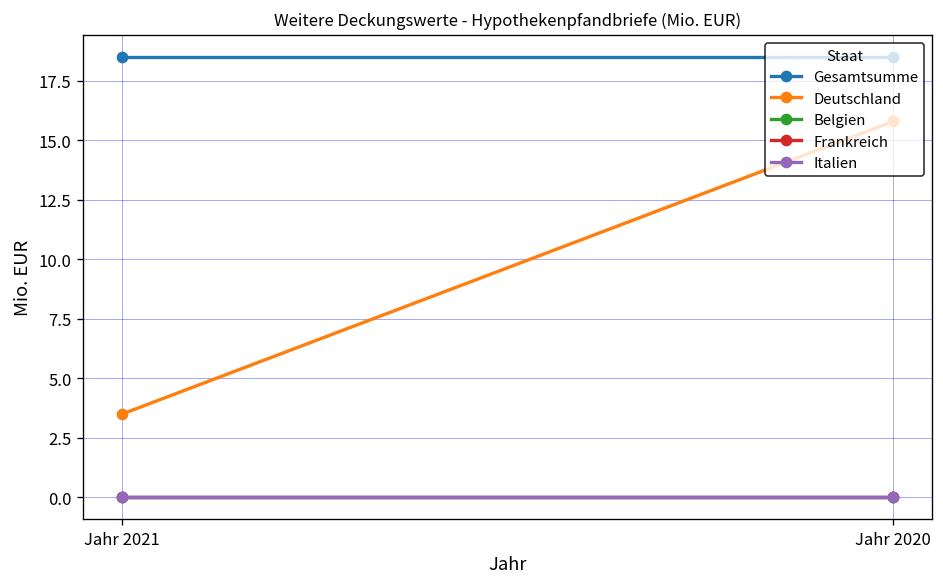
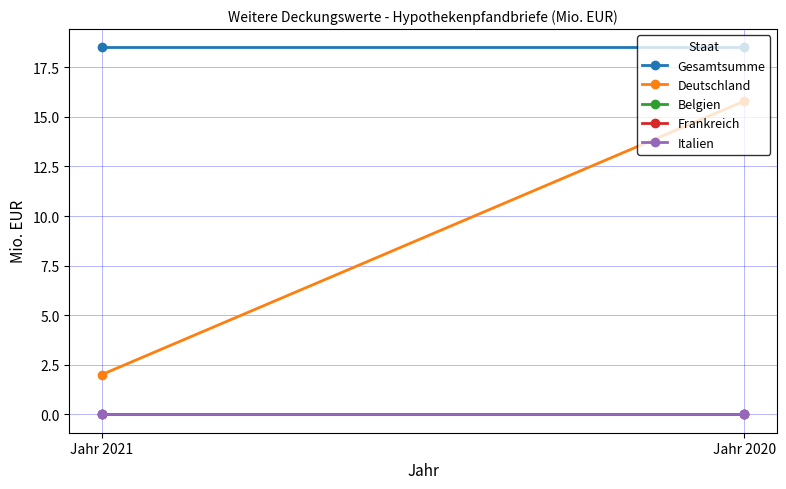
  {
    "Gesamtsumme": {
      "Jahr 2021": 18.5
    },
    "Deutschland": {
-     "Jahr 2021": 3.5
+     "Jahr 2021": 2.0
    },
    "Italien": {
      "Jahr 2021": 0.0,
      "Jahr 2020": 0.0
    }
  }
